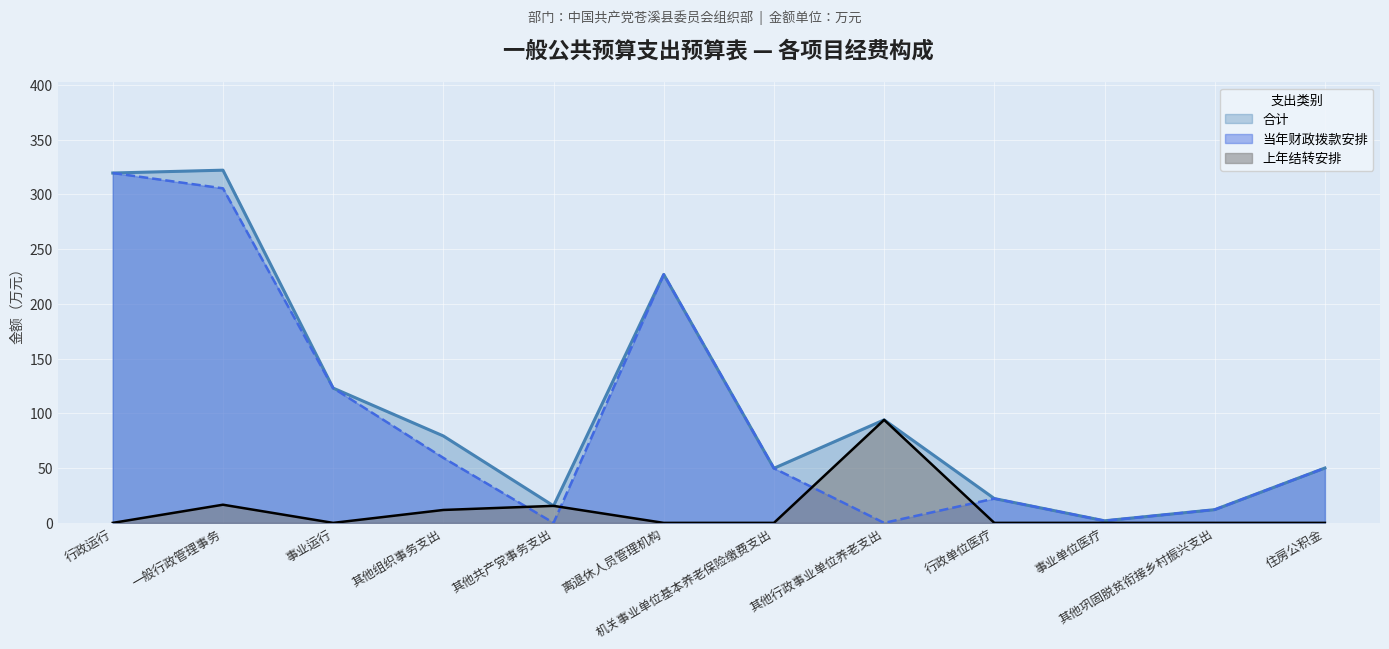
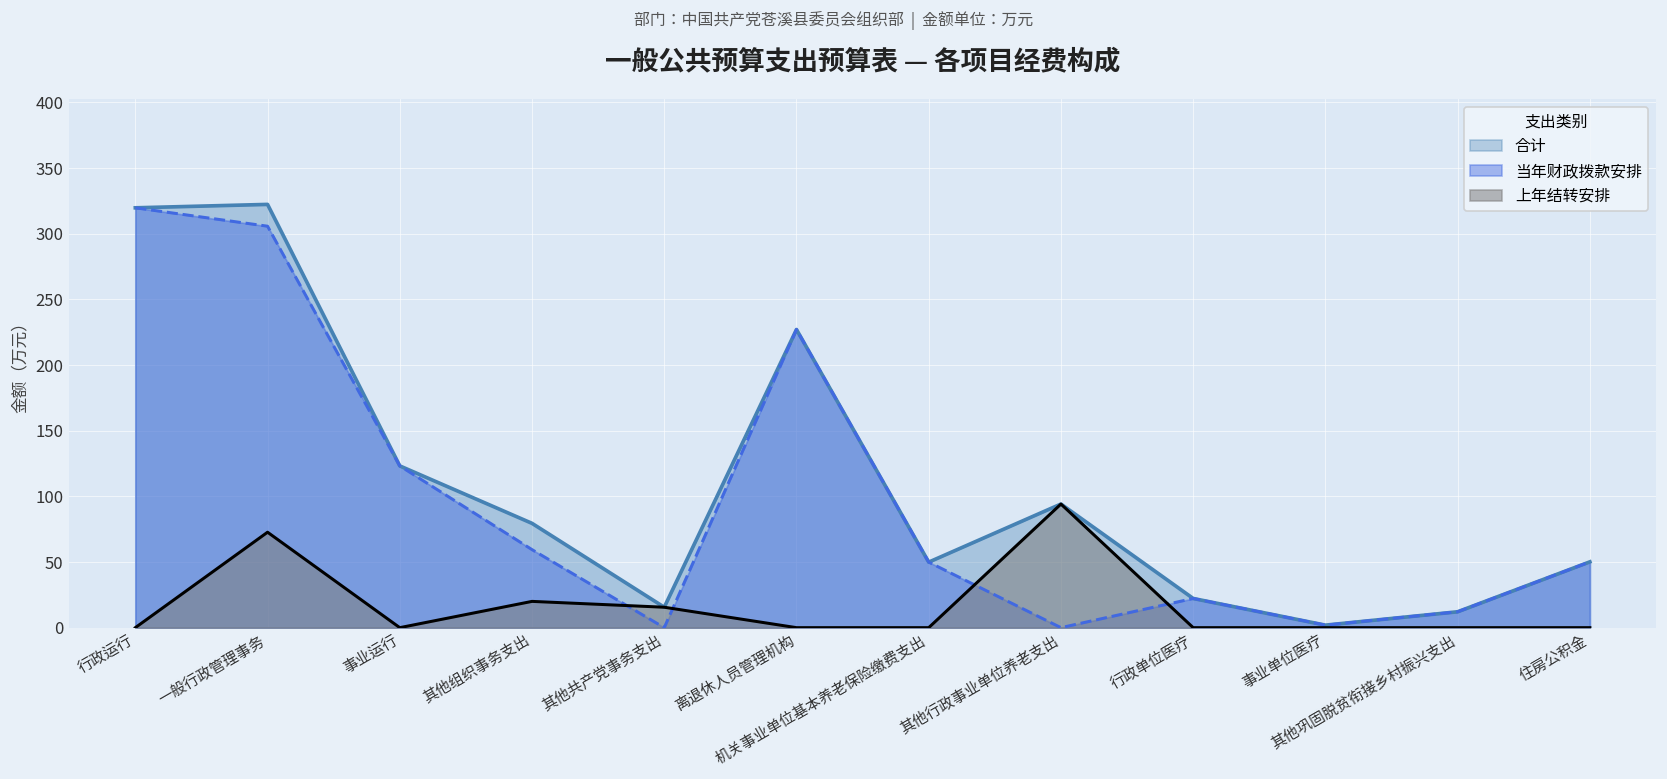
  {
    "上年结转安排": {
      "行政运行": 0,
-     "一般行政管理事务": 17,
+     "一般行政管理事务": 73,
      "事业运行": 0,
-     "其他组织事务支出": 12,
+     "其他组织事务支出": 20,
      "离退休人员管理机构": 0,
      "机关事业单位基本养老保险缴费支出": 0,
      "行政单位医疗": 0,
      "其他巩固脱贫衔接乡村振兴支出": 0,
      "住房公积金": 0
    }
  }
